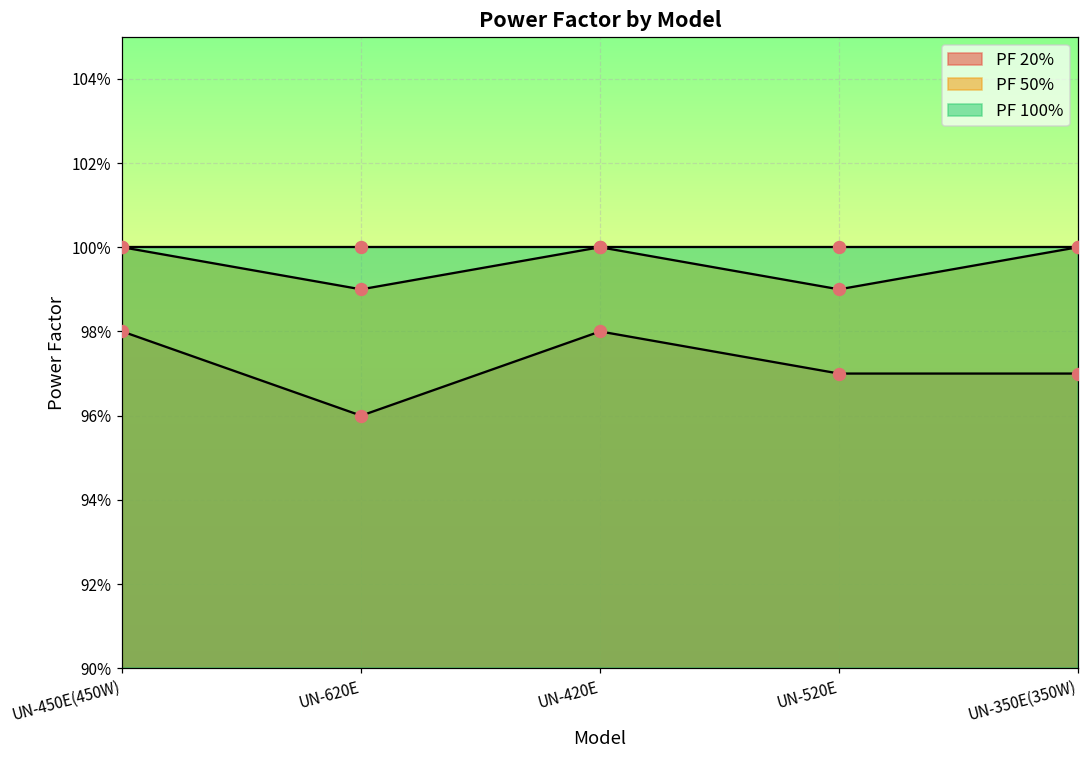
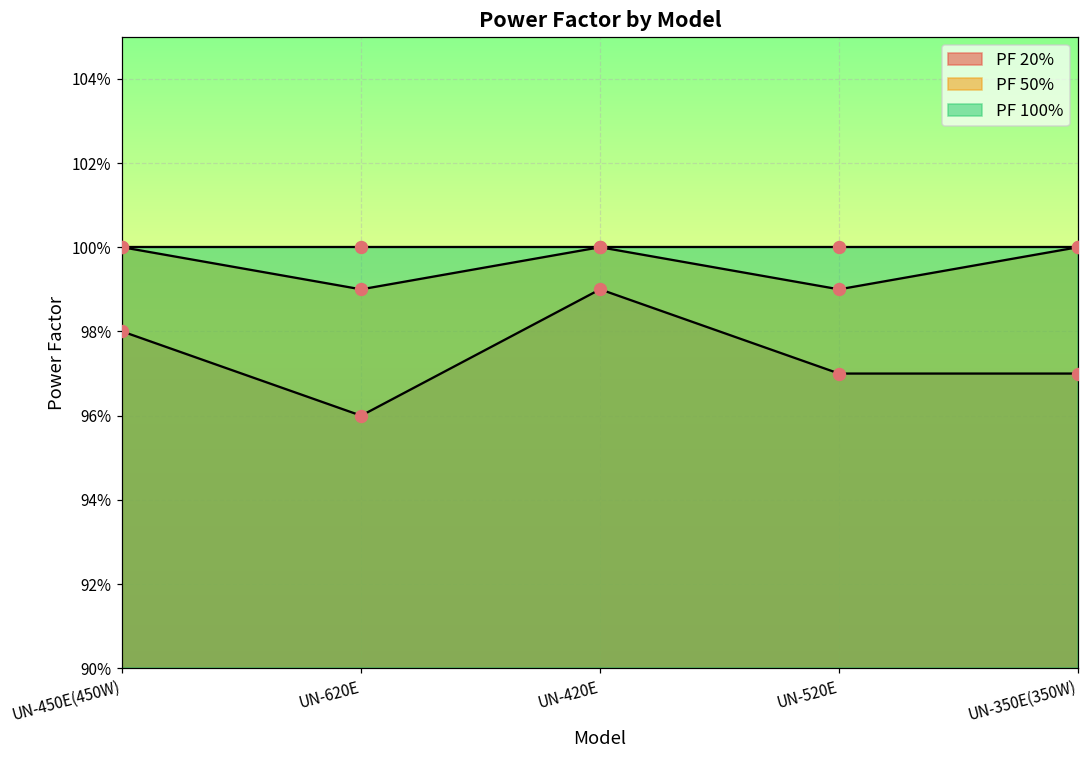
  {
    "PF 20%": {
      "UN-450E(450W)": "98.0%",
      "UN-620E": "96.0%",
-     "UN-420E": "98.0%",
+     "UN-420E": "99.0%",
      "UN-520E": "97.0%",
      "UN-350E(350W)": "97.0%"
    },
    "PF 50%": {
      "UN-620E": "99.0%",
      "UN-520E": "99.0%"
    },
    "PF 100%": {
      "UN-620E": "100.0%",
      "UN-520E": "100.0%"
    }
  }
